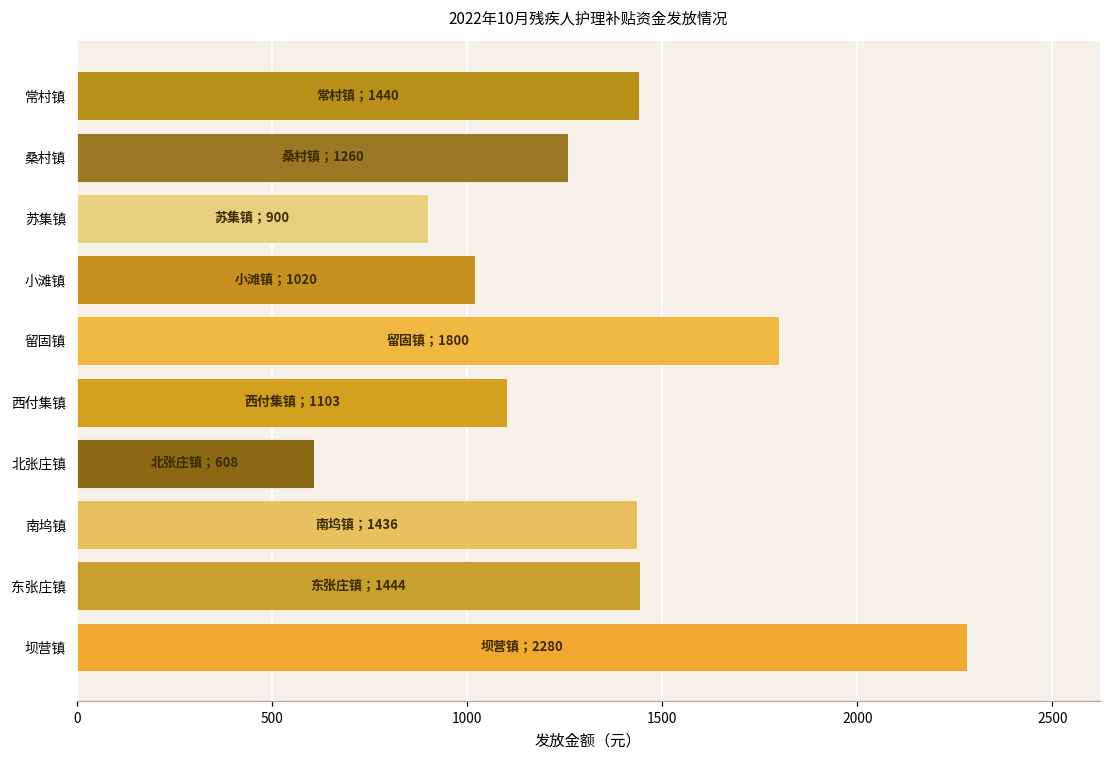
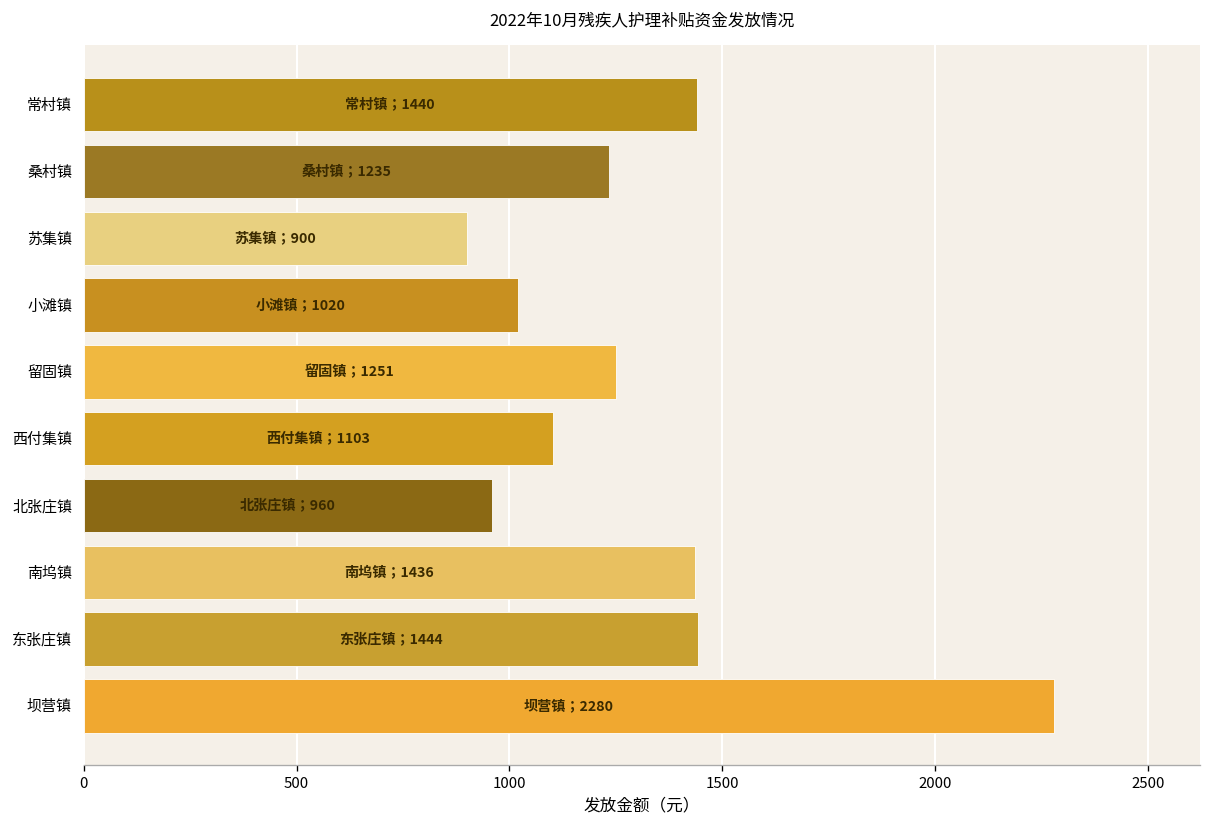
  {
    "常村镇": 1440,
-   "桑村镇": 1260,
+   "桑村镇": 1235,
    "苏集镇": 900,
    "小滩镇": 1020,
-   "留固镇": 1800,
+   "留固镇": 1251,
    "西付集镇": 1103,
-   "北张庄镇": 608,
+   "北张庄镇": 960,
    "南坞镇": 1436,
    "东张庄镇": 1444,
    "坝营镇": 2280
  }
